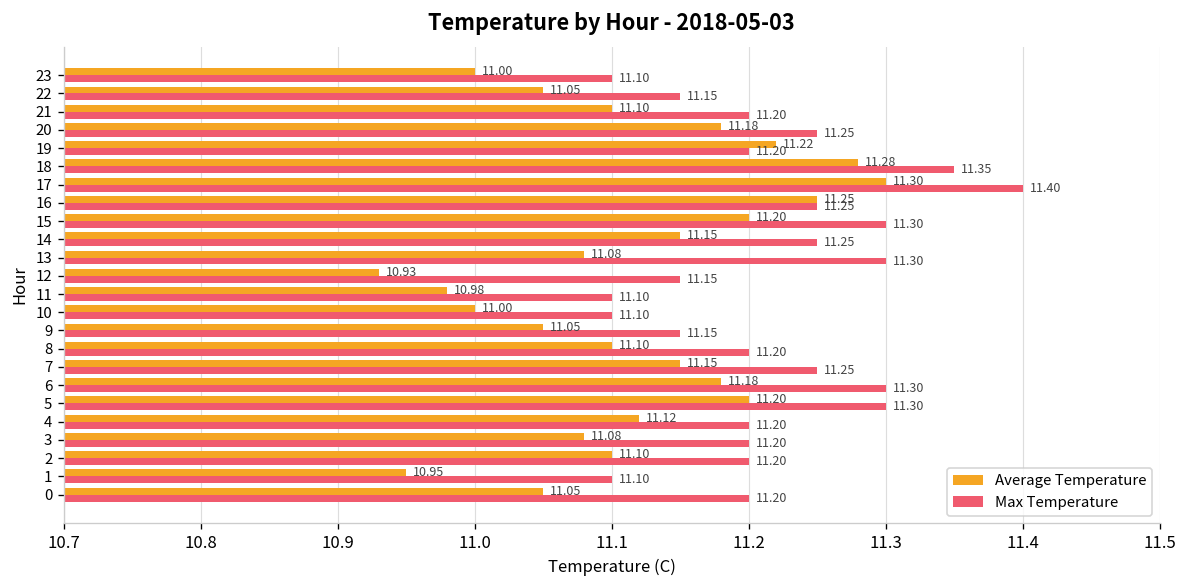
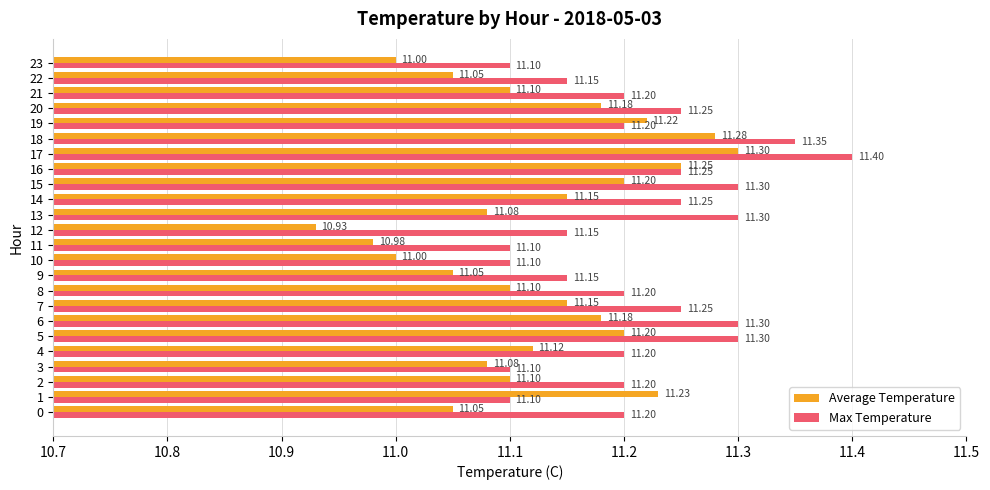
  {
    "Average Temperature": {
      "23": 11.00,
      "22": 11.05,
      "21": 11.10,
      "20": 11.18,
      "19": 11.22,
      "18": 11.28,
      "17": 11.30,
      "15": 11.20,
      "14": 11.15,
      "13": 11.08,
      "12": 10.93,
      "11": 10.98,
      "10": 11.00,
      "9": 11.05,
      "8": 11.10,
      "7": 11.15,
      "6": 11.18,
      "5": 11.20,
      "4": 11.12,
      "3": 11.08,
      "2": 11.10,
-     "1": 10.95,
+     "1": 11.23,
      "0": 11.05
    },
    "Max Temperature": {
      "23": 11.10,
      "22": 11.15,
      "21": 11.20,
      "20": 11.25,
      "19": 11.20,
      "18": 11.35,
      "17": 11.40,
      "15": 11.30,
      "14": 11.25,
      "13": 11.30,
      "12": 11.15,
      "11": 11.10,
      "10": 11.10,
      "9": 11.15,
      "8": 11.20,
      "7": 11.25,
      "6": 11.30,
      "5": 11.30,
      "4": 11.20,
-     "3": 11.20,
+     "3": 11.10,
      "2": 11.20,
      "1": 11.10,
      "0": 11.20
    }
  }
